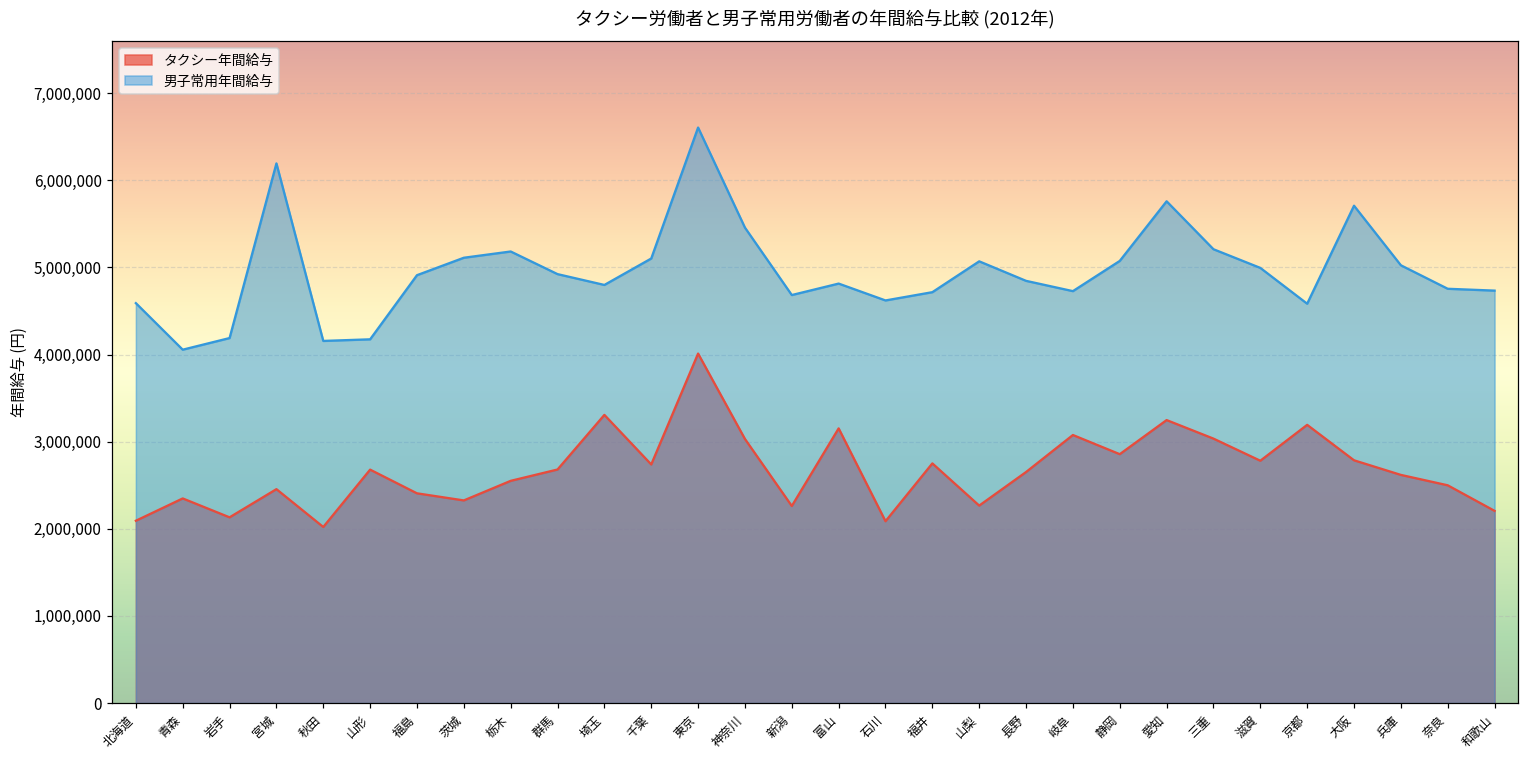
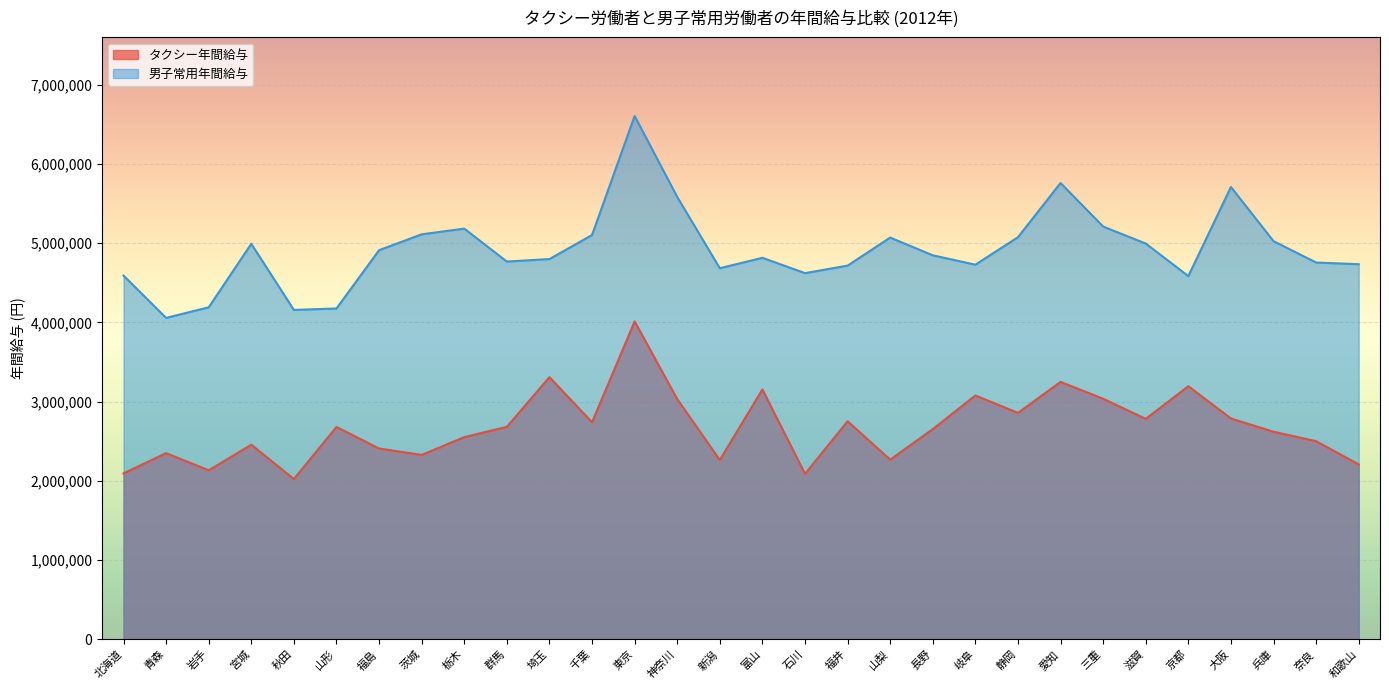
  {
    "タクシー年間給与": {
      "北海道": "2,100,000",
      "青森": "2,300,000",
      "岩手": "2,100,000",
      "宮城": "2,500,000",
      "秋田": "2,000,000",
      "山形": "2,700,000",
      "福島": "2,400,000",
      "茨城": "2,300,000",
      "栃木": "2,600,000",
      "群馬": "2,700,000",
      "埼玉": "3,300,000",
      "千葉": "2,700,000",
      "東京": "4,000,000",
      "神奈川": "3,000,000",
      "新潟": "2,300,000",
      "富山": "3,200,000",
      "石川": "2,100,000",
      "福井": "2,800,000",
      "山梨": "2,300,000",
      "長野": "2,700,000",
      "岐阜": "3,100,000",
      "静岡": "2,900,000",
      "愛知": "3,200,000",
      "三重": "3,000,000",
      "滋賀": "2,800,000",
      "京都": "3,200,000",
      "大阪": "2,800,000",
      "兵庫": "2,600,000",
      "奈良": "2,500,000",
      "和歌山": "2,200,000"
    },
    "男子常用年間給与": {
      "北海道": "4,600,000",
      "青森": "4,100,000",
      "岩手": "4,200,000",
-     "宮城": "6,200,000",
+     "宮城": "5,000,000",
      "秋田": "4,200,000",
      "山形": "4,200,000",
      "福島": "4,900,000",
      "茨城": "5,100,000",
      "栃木": "5,200,000",
-     "群馬": "4,900,000",
+     "群馬": "4,800,000",
      "埼玉": "4,800,000",
      "千葉": "5,100,000",
      "東京": "6,600,000",
-     "神奈川": "5,500,000",
+     "神奈川": "5,600,000",
      "新潟": "4,700,000",
      "富山": "4,800,000",
      "石川": "4,600,000",
      "福井": "4,700,000",
      "山梨": "5,100,000",
      "長野": "4,800,000",
      "岐阜": "4,700,000",
      "静岡": "5,100,000",
      "愛知": "5,800,000",
      "三重": "5,200,000",
      "滋賀": "5,000,000",
      "京都": "4,600,000",
      "大阪": "5,700,000",
      "兵庫": "5,000,000",
      "奈良": "4,800,000",
      "和歌山": "4,700,000"
    }
  }
